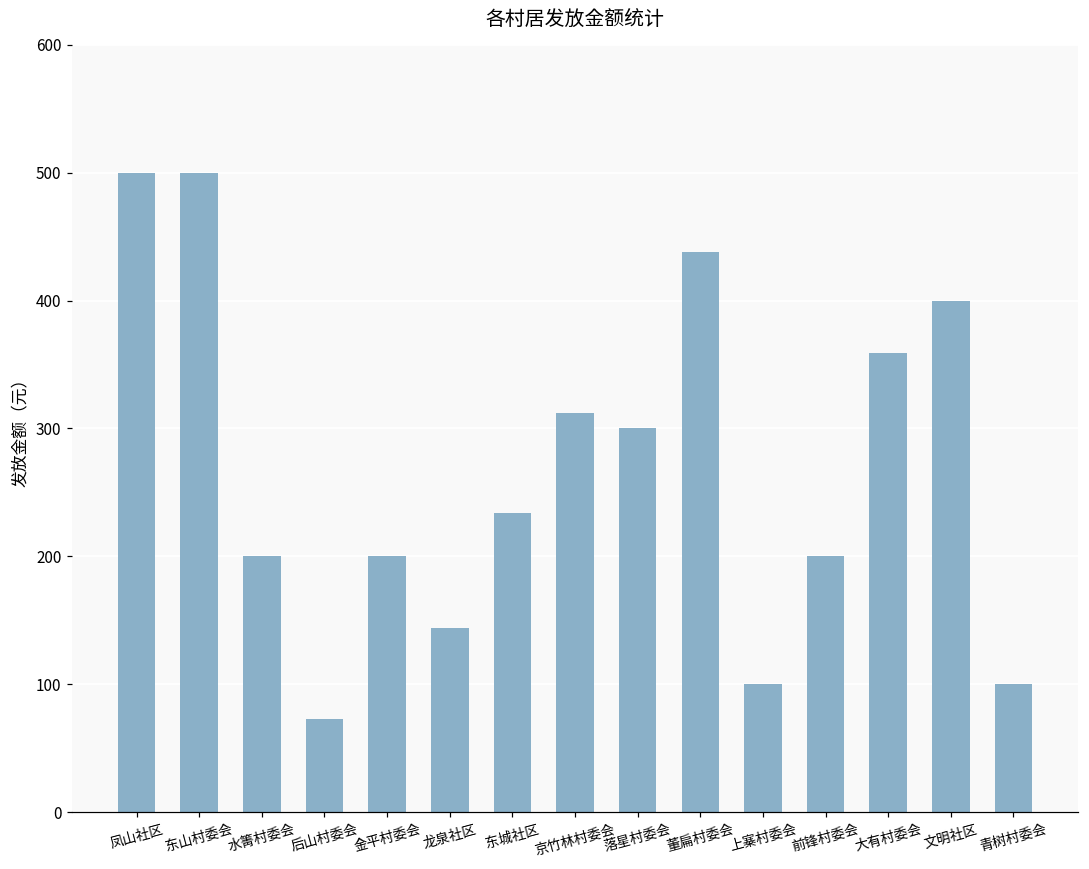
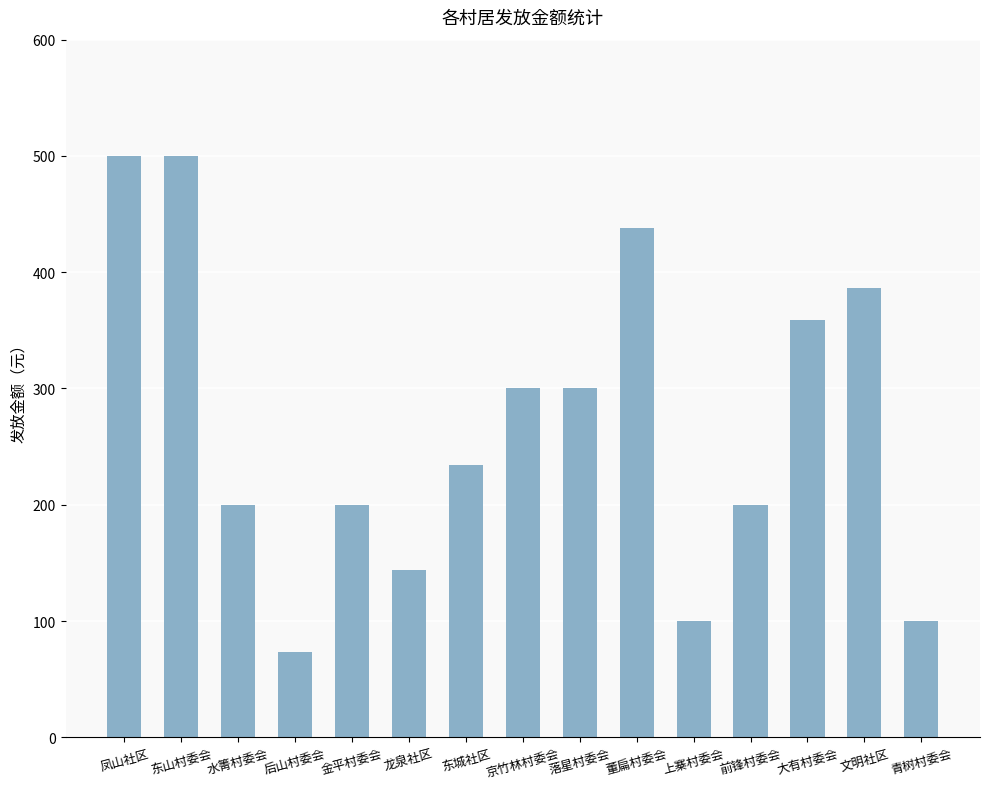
  {
    "凤山社区": 500,
    "东山村委会": 500,
    "水箐村委会": 200,
    "后山村委会": 73,
    "金平村委会": 200,
    "龙泉社区": 144,
    "东城社区": 234,
-   "京竹林村委会": 312,
+   "京竹林村委会": 300,
    "落星村委会": 300,
    "董扁村委会": 438,
    "上寨村委会": 100,
    "前锋村委会": 200,
    "大有村委会": 359,
-   "文明社区": 400,
+   "文明社区": 386,
    "青树村委会": 100
  }
